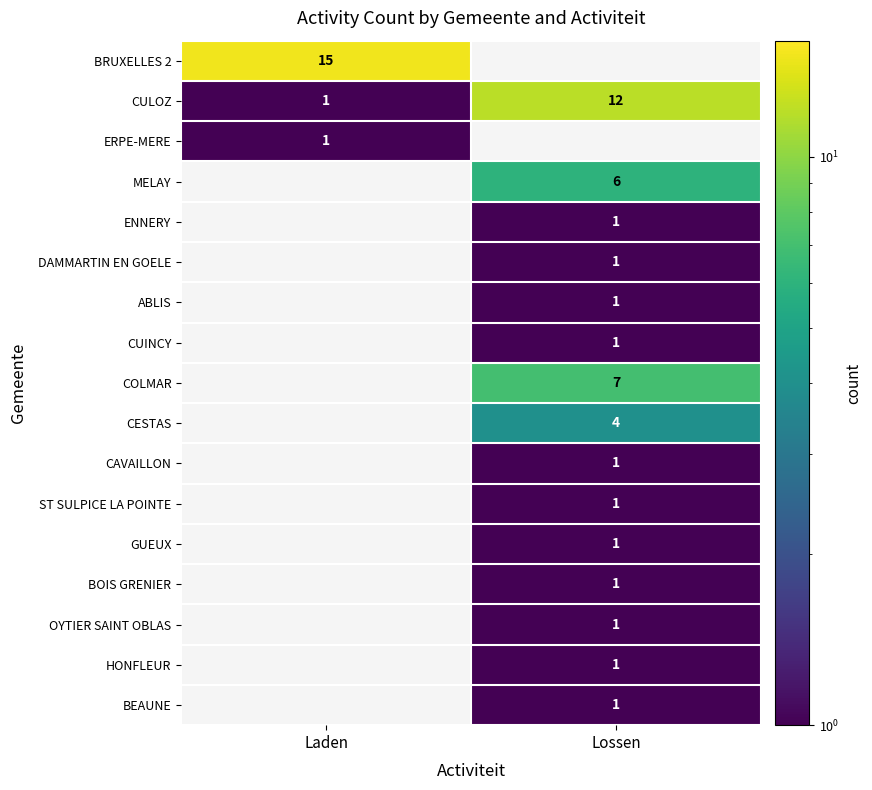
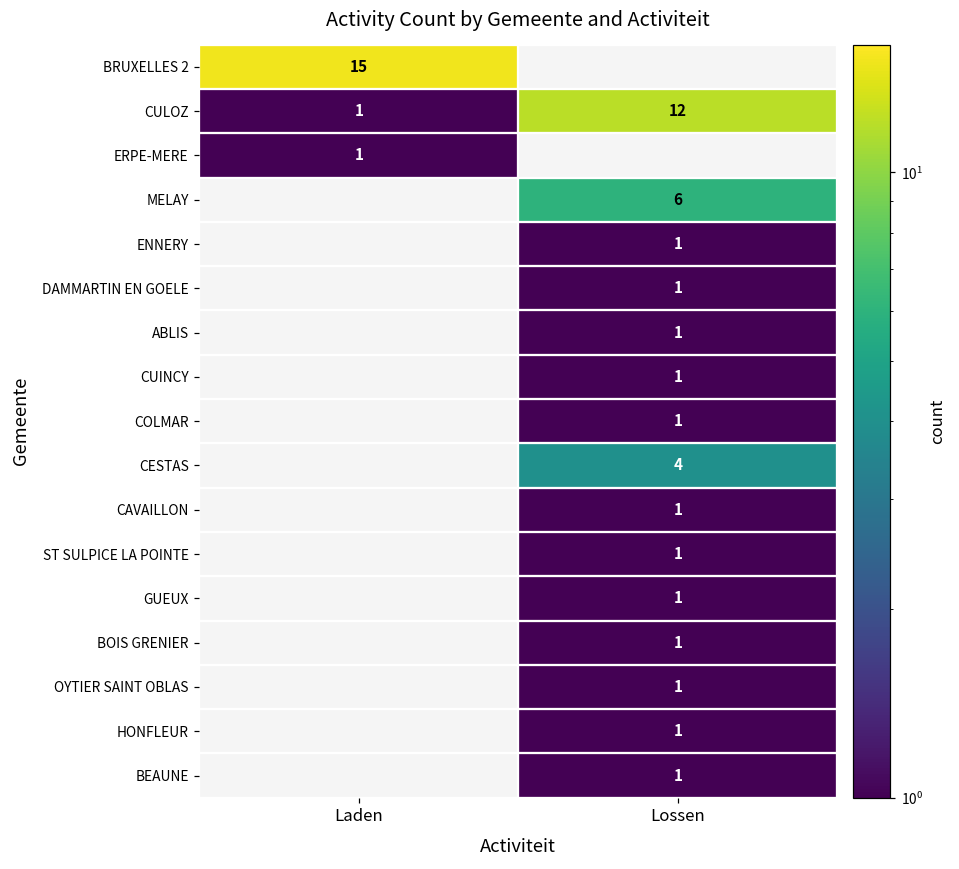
  {
    "BRUXELLES 2": {
      "Laden": 15
    },
    "CULOZ": {
      "Laden": 1,
      "Lossen": 12
    },
    "ERPE-MERE": {
      "Laden": 1
    },
    "MELAY": {
      "Lossen": 6
    },
    "ENNERY": {
      "Lossen": 1
    },
    "DAMMARTIN EN GOELE": {
      "Lossen": 1
    },
    "ABLIS": {
      "Lossen": 1
    },
    "CUINCY": {
      "Lossen": 1
    },
    "COLMAR": {
-     "Lossen": 7
+     "Lossen": 1
    },
    "CESTAS": {
      "Lossen": 4
    },
    "CAVAILLON": {
      "Lossen": 1
    },
    "ST SULPICE LA POINTE": {
      "Lossen": 1
    },
    "GUEUX": {
      "Lossen": 1
    },
    "BOIS GRENIER": {
      "Lossen": 1
    },
    "OYTIER SAINT OBLAS": {
      "Lossen": 1
    },
    "HONFLEUR": {
      "Lossen": 1
    },
    "BEAUNE": {
      "Lossen": 1
    }
  }
